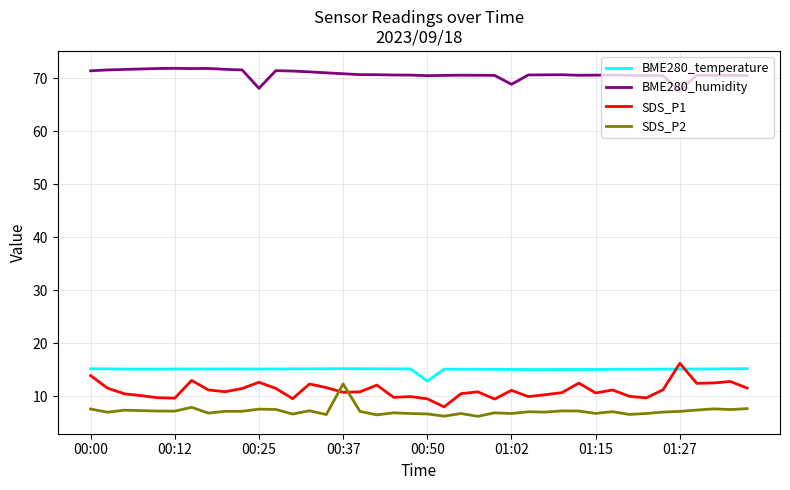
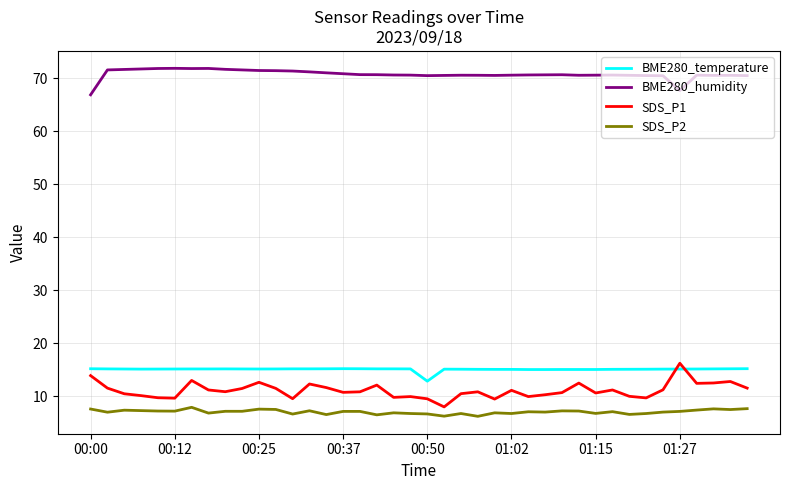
  {
    "BME280_temperature": {
      "00:00": 15,
      "00:12": 15,
      "00:25": 15,
      "00:37": 15,
      "00:50": 13,
      "01:02": 15,
      "01:15": 15,
      "01:27": 15
    },
    "BME280_humidity": {
-     "00:00": 71,
+     "00:00": 67,
      "00:12": 72,
-     "00:25": 68,
+     "00:25": 72,
      "00:37": 71,
      "00:50": 71,
-     "01:02": 69,
+     "01:02": 71,
      "01:15": 71
    },
    "SDS_P1": {
      "00:00": 14,
      "00:12": 10,
      "00:25": 13,
      "00:37": 11,
      "00:50": 9,
      "01:02": 11,
      "01:15": 11,
      "01:27": 16
    },
    "SDS_P2": {
      "00:00": 8,
      "00:12": 7,
      "00:25": 8,
-     "00:37": 12,
+     "00:37": 7,
      "00:50": 7,
      "01:02": 7,
      "01:15": 7,
      "01:27": 7
    }
  }
